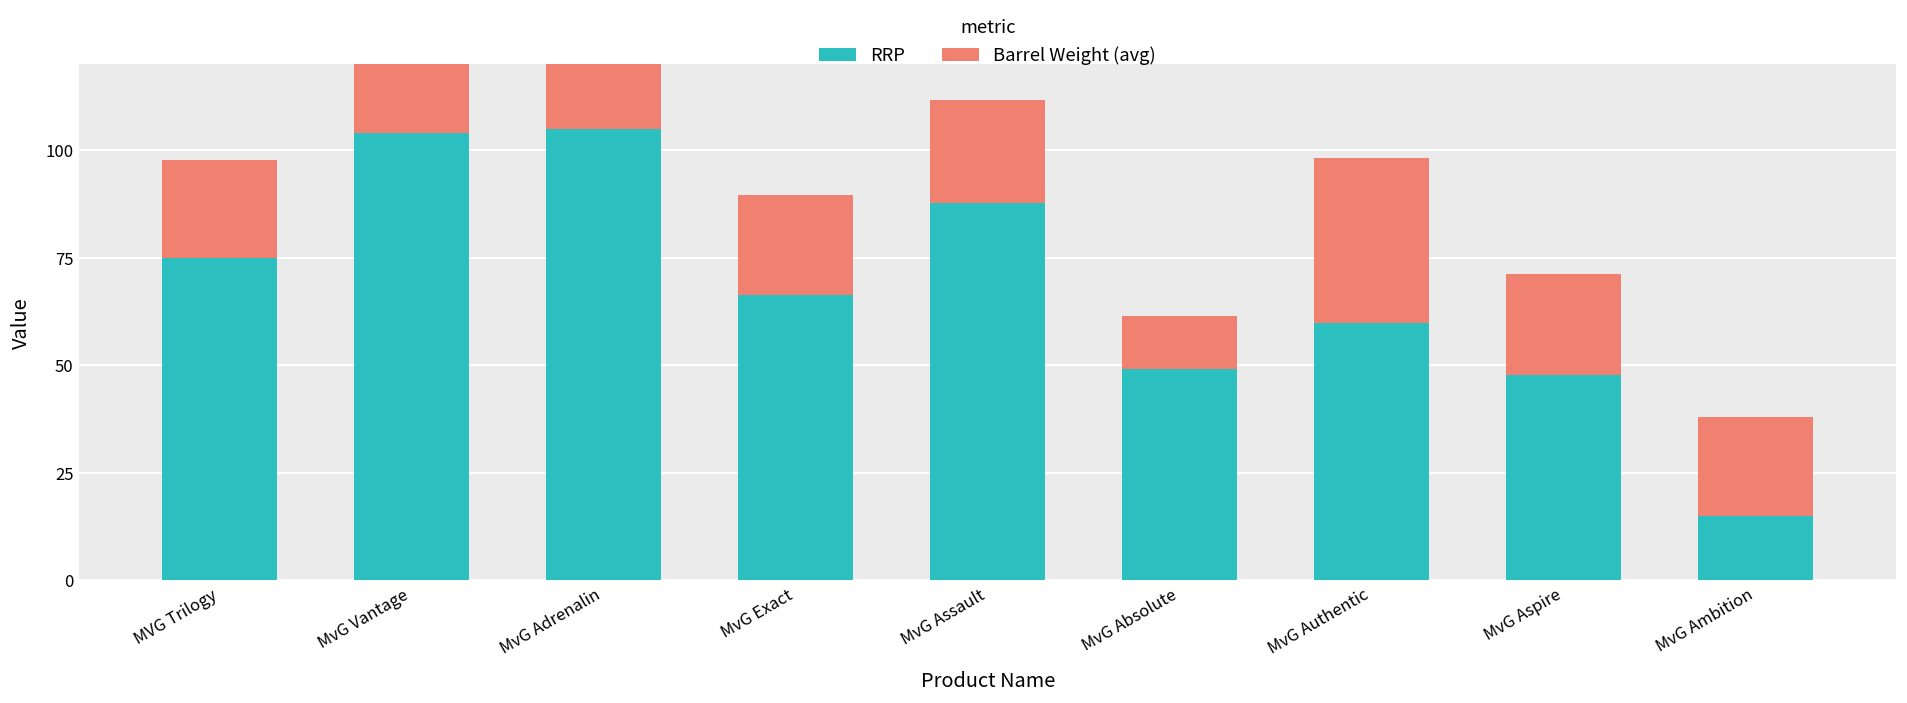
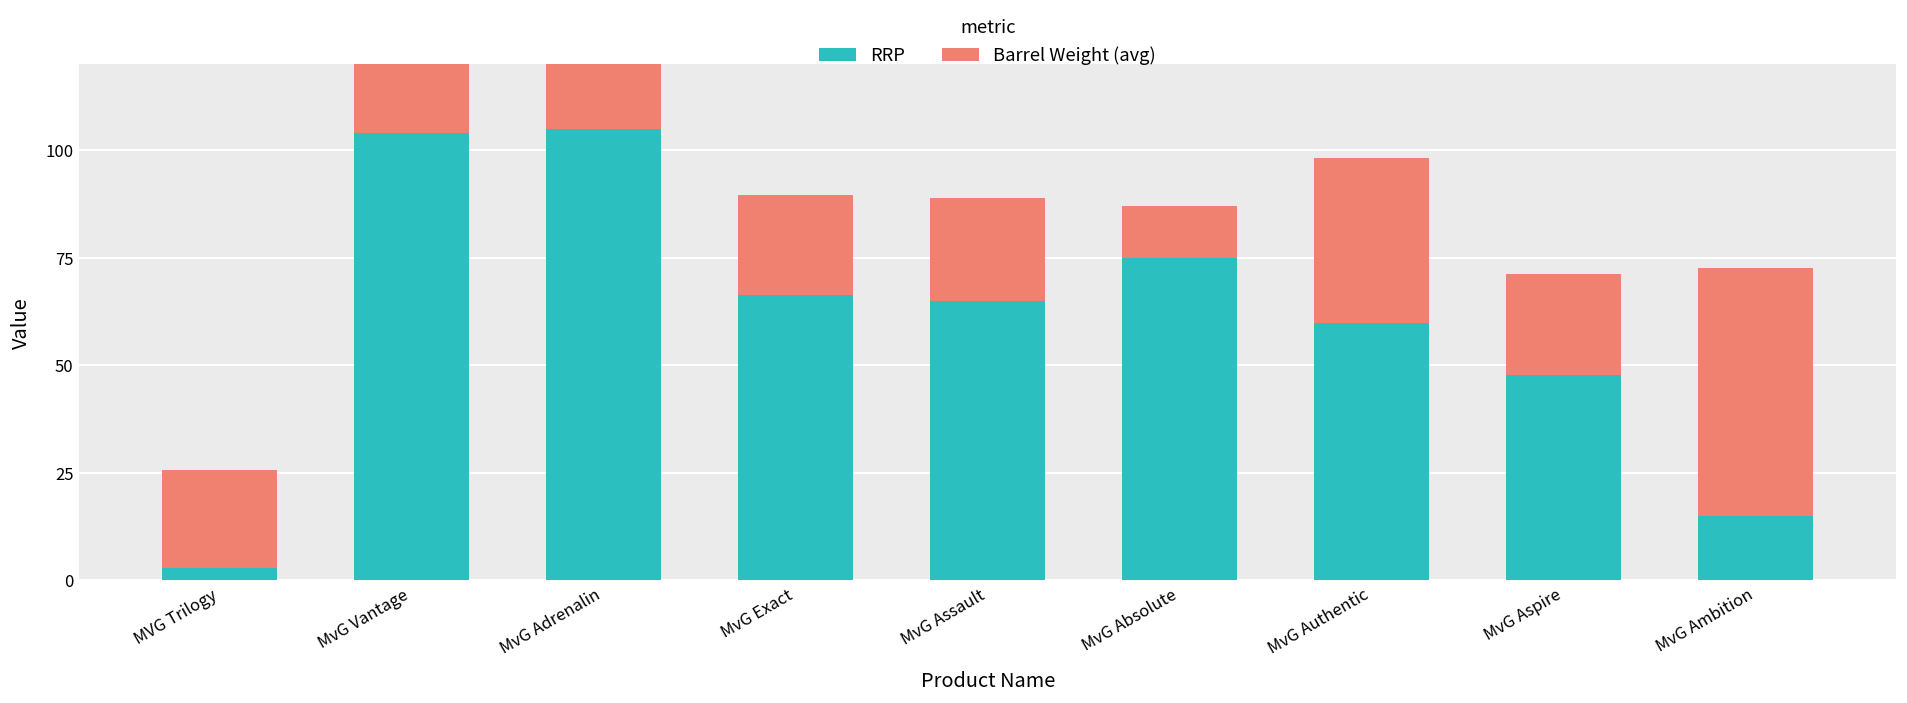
  {
    "RRP": {
-     "MVG Trilogy": 75,
+     "MVG Trilogy": 3,
      "MvG Vantage": 104,
      "MvG Adrenalin": 105,
      "MvG Exact": 66,
-     "MvG Assault": 88,
-     "MvG Absolute": 49,
+     "MvG Assault": 65,
+     "MvG Absolute": 75,
      "MvG Authentic": 60,
      "MvG Aspire": 48,
      "MvG Ambition": 15
    },
    "Barrel Weight (avg)": {
      "MVG Trilogy": 23,
      "MvG Exact": 23,
      "MvG Assault": 24,
      "MvG Absolute": 12,
      "MvG Authentic": 38,
      "MvG Aspire": 24,
-     "MvG Ambition": 23
+     "MvG Ambition": 58
    }
  }
